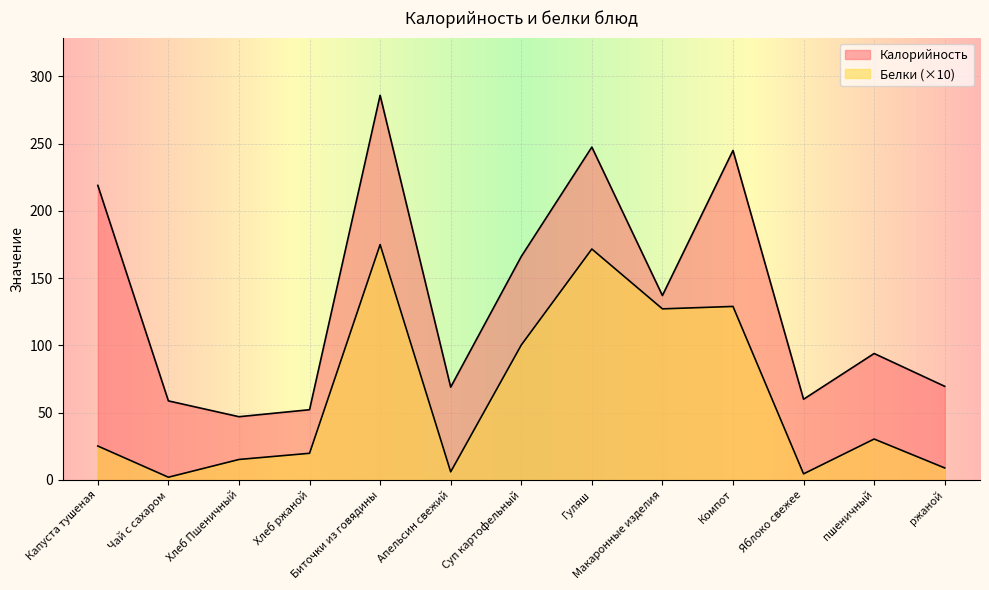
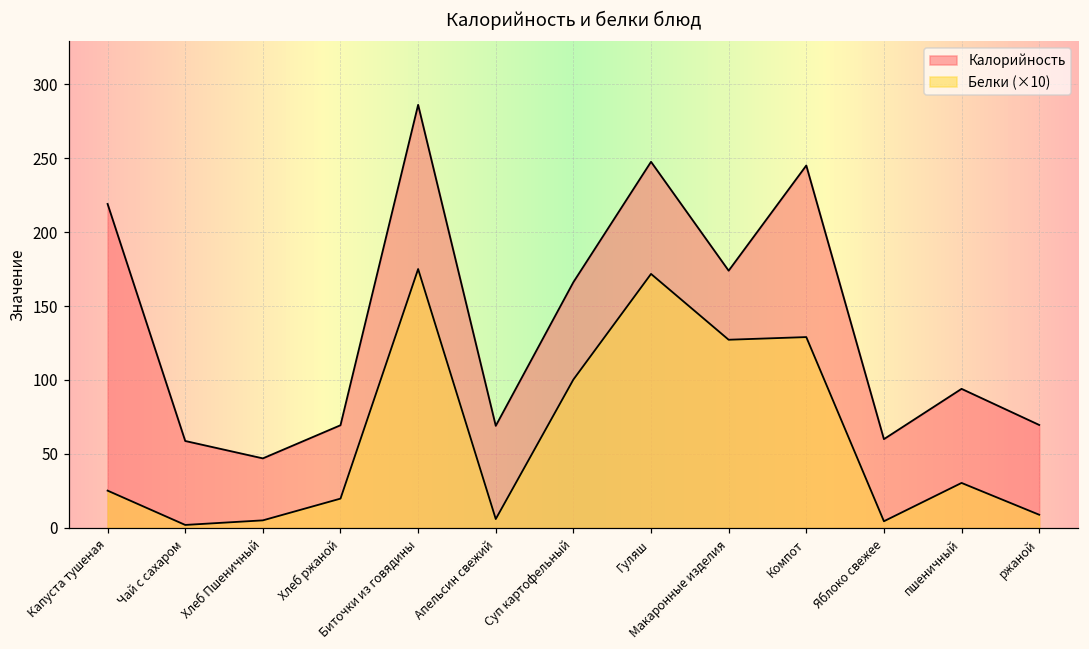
  {
    "Калорийность": {
      "Капуста тушеная": 219,
      "Чай с сахаром": 59,
      "Хлеб Пшеничный": 47,
-     "Хлеб ржаной": 52,
+     "Хлеб ржаной": 69,
      "Биточки из говядины": 286,
      "Апельсин свежий": 69,
      "Суп картофельный": 166,
      "Гуляш": 248,
-     "Макаронные изделия": 137,
+     "Макаронные изделия": 174,
      "Компот": 245,
      "Яблоко свежее": 60,
      "пшеничный": 94,
      "ржаной": 70
    },
    "Белки (×10)": {
      "Капуста тушеная": 25,
      "Чай с сахаром": 2,
-     "Хлеб Пшеничный": 15,
+     "Хлеб Пшеничный": 5,
      "Хлеб ржаной": 20,
      "Биточки из говядины": 175,
      "Апельсин свежий": 6,
      "Суп картофельный": 100,
      "Гуляш": 172,
      "Макаронные изделия": 127,
      "Компот": 129,
      "Яблоко свежее": 5,
      "пшеничный": 30,
      "ржаной": 9
    }
  }
